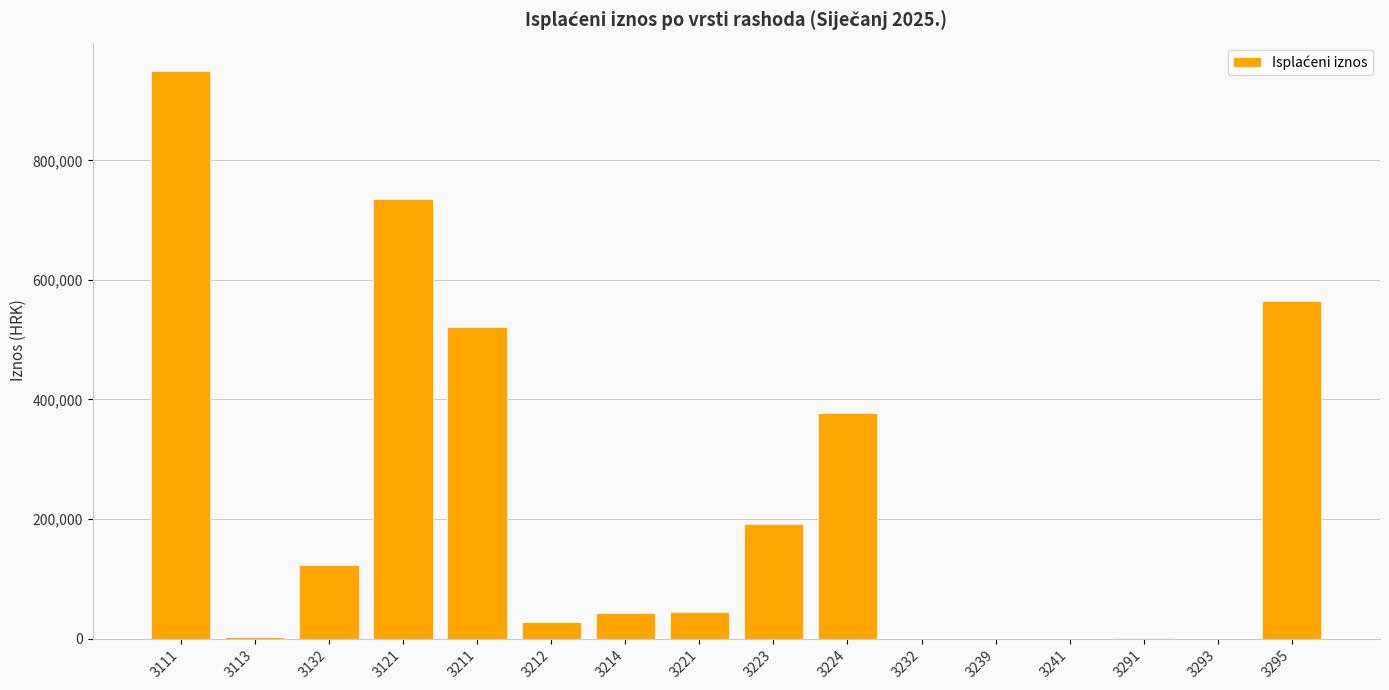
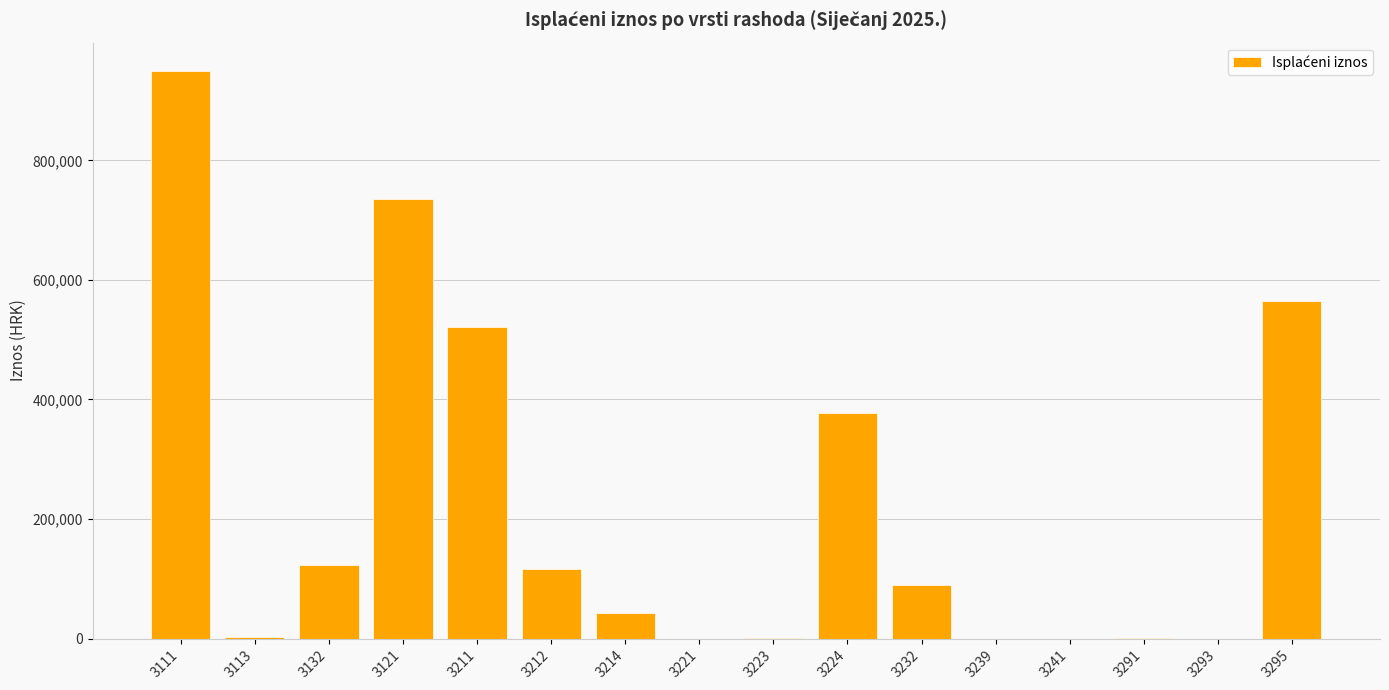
  {
    "3111": "950,000",
    "3132": "120,000",
    "3121": "730,000",
    "3211": "520,000",
-   "3212": "30,000",
+   "3212": "120,000",
    "3214": "40,000",
-   "3221": "40,000",
-   "3223": "190,000",
+   "3221": "0",
+   "3223": "0",
    "3224": "380,000",
-   "3232": "0",
+   "3232": "90,000",
    "3295": "560,000"
  }
